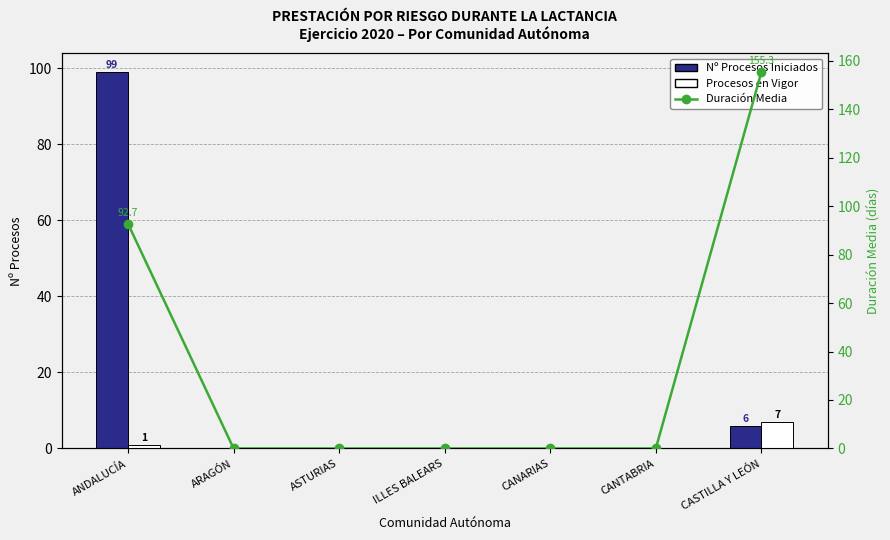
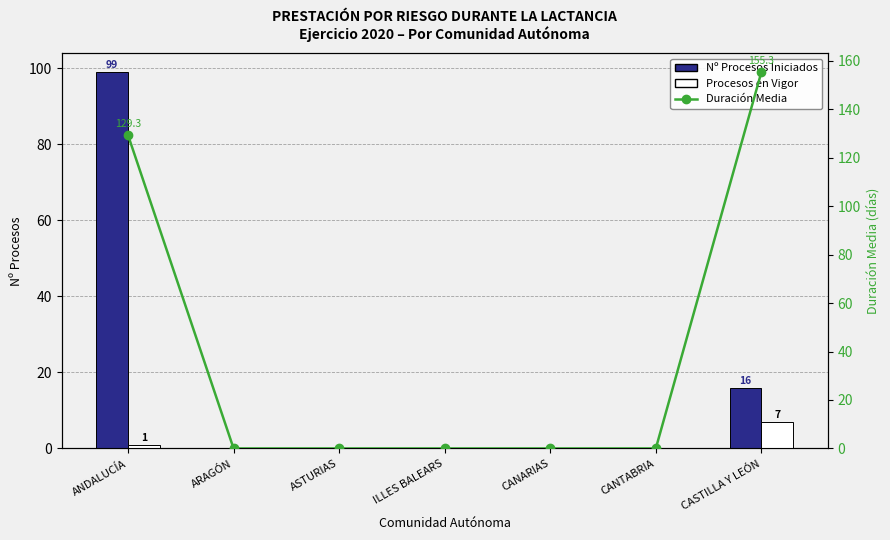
  {
    "Nº Procesos Iniciados": {
      "ANDALUCÍA": 99,
-     "CASTILLA Y LEÓN": 6
+     "CASTILLA Y LEÓN": 16
    },
    "Procesos en Vigor": {
      "ANDALUCÍA": 1,
      "CASTILLA Y LEÓN": 7
    },
    "Duración Media": {
-     "ANDALUCÍA": 92.7
+     "ANDALUCÍA": 129.3
    }
  }
